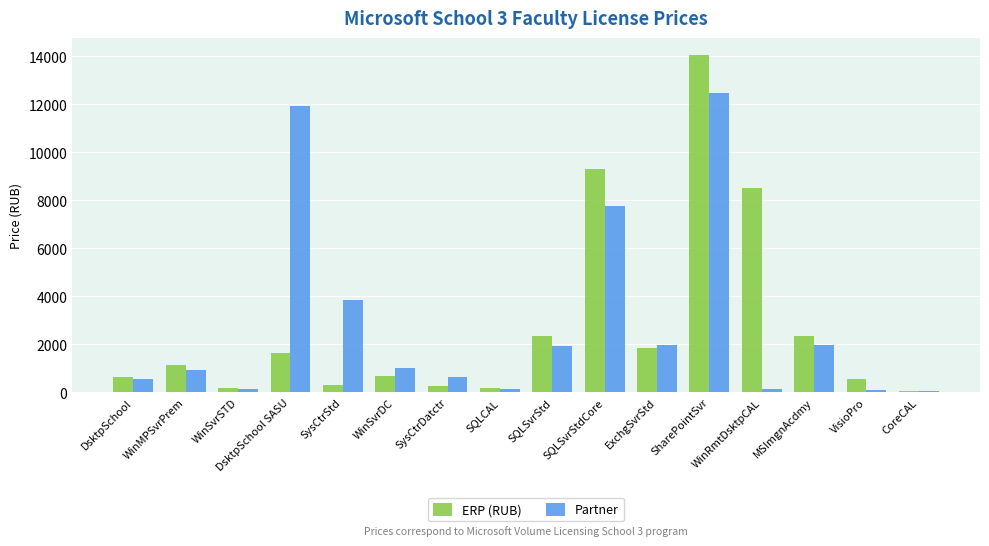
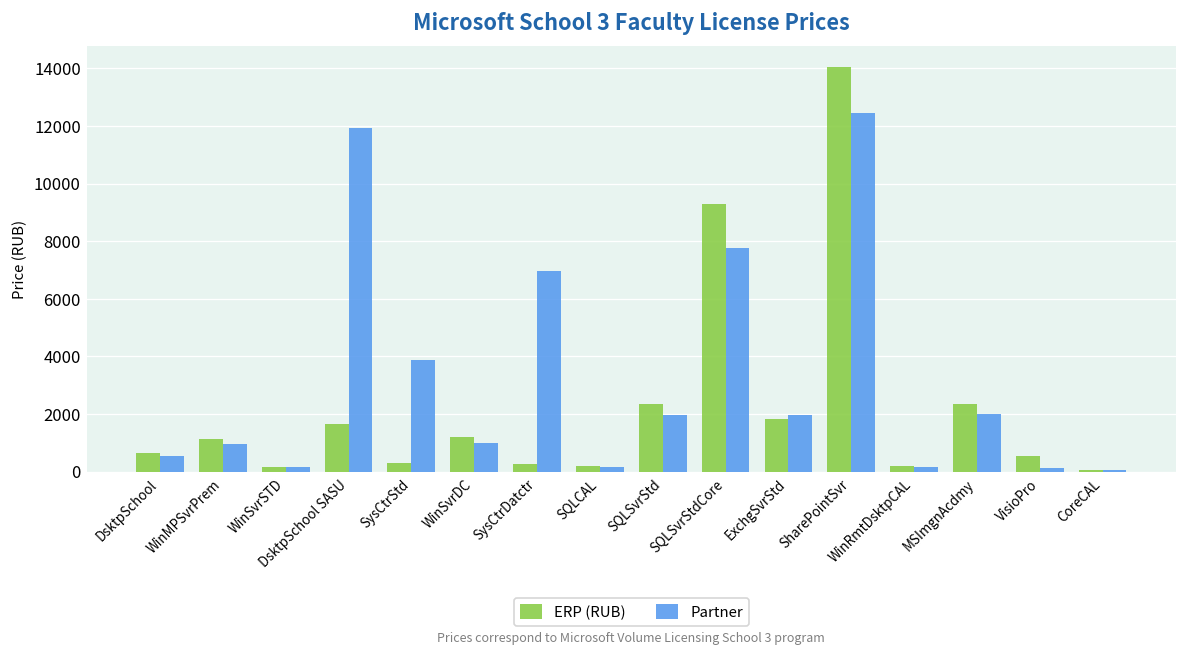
  {
    "ERP (RUB)": {
      "DsktpSchool": 600,
      "WinMPSvrPrem": 1100,
      "WinSvrSTD": 200,
      "DsktpSchool SASU": 1700,
      "SysCtrStd": 300,
-     "WinSvrDC": 700,
+     "WinSvrDC": 1200,
      "SysCtrDatctr": 300,
      "SQLCAL": 200,
      "SQLSvrStd": 2300,
      "SQLSvrStdCore": 9300,
      "ExchgSvrStd": 1800,
      "SharePointSvr": 14100,
-     "WinRmtDsktpCAL": 8500,
+     "WinRmtDsktpCAL": 200,
      "MSImgnAcdmy": 2400,
      "VisioPro": 600
    },
    "Partner": {
      "DsktpSchool": 500,
      "WinMPSvrPrem": 900,
      "WinSvrSTD": 100,
      "DsktpSchool SASU": 11900,
      "SysCtrStd": 3900,
      "WinSvrDC": 1000,
-     "SysCtrDatctr": 700,
+     "SysCtrDatctr": 7000,
      "SQLCAL": 200,
      "SQLSvrStd": 1900,
      "SQLSvrStdCore": 7800,
      "ExchgSvrStd": 2000,
      "SharePointSvr": 12500,
      "WinRmtDsktpCAL": 200,
      "MSImgnAcdmy": 2000,
      "VisioPro": 100
    }
  }
